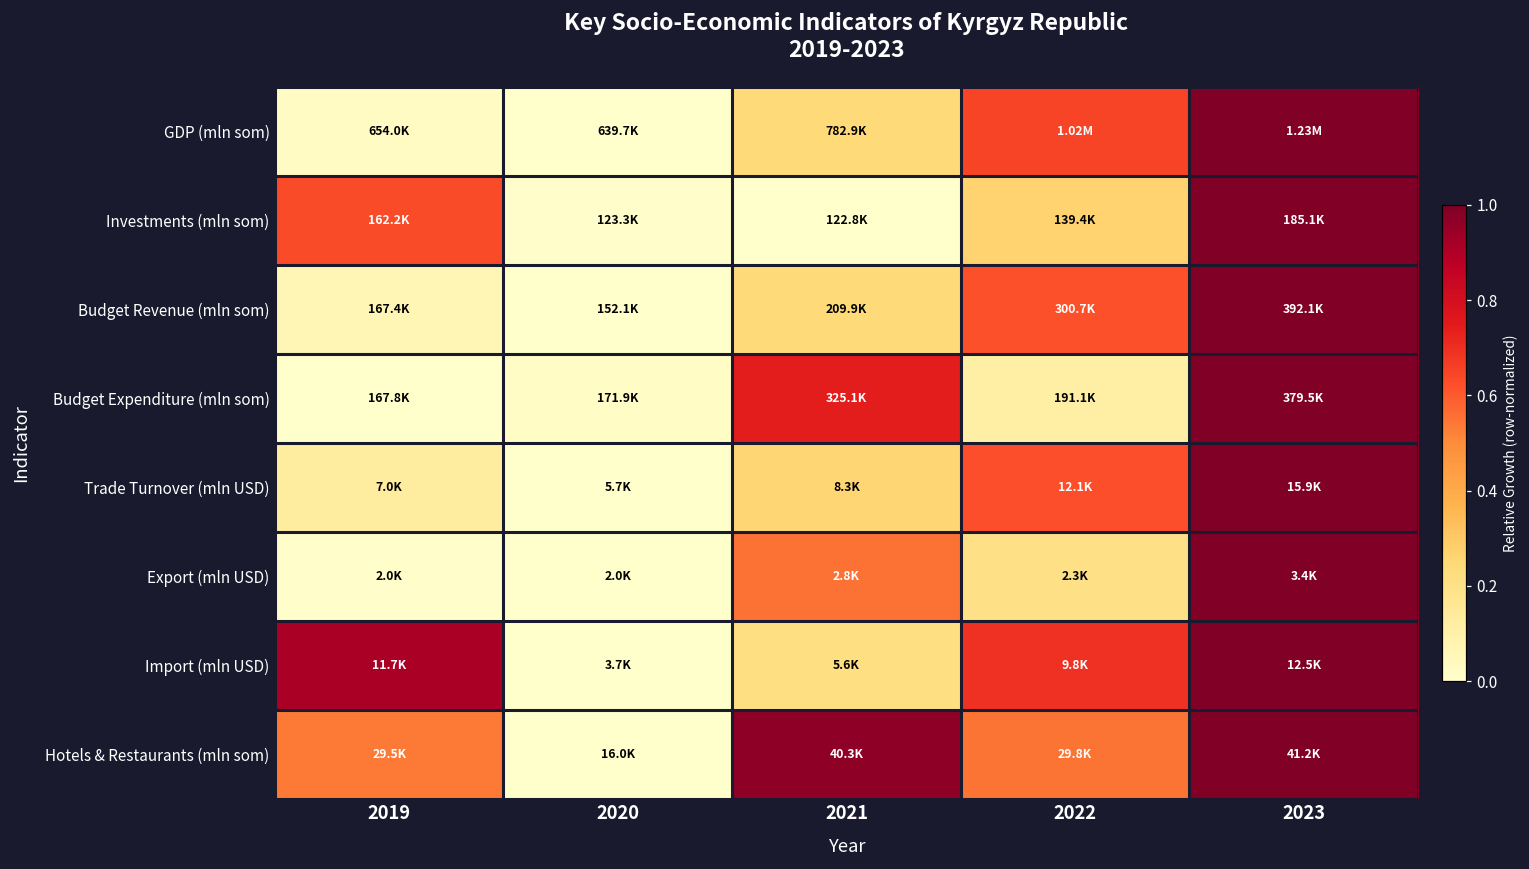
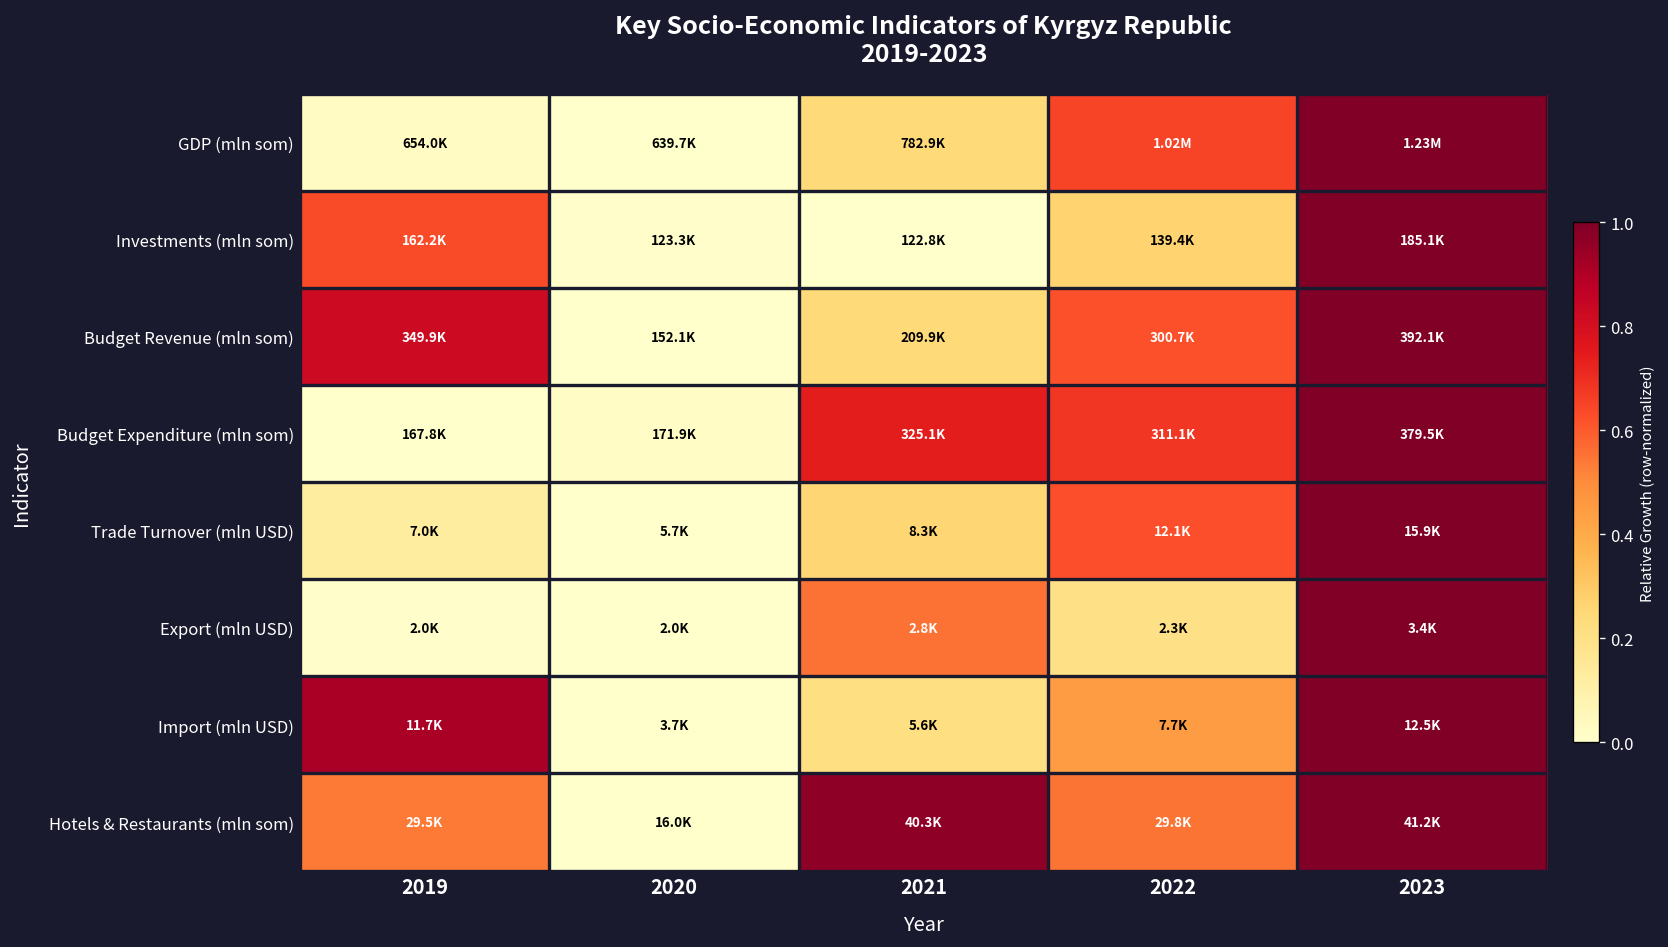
  {
    "GDP (mln som)": {
      "2019": "654.0K",
      "2020": "639.7K",
      "2021": "782.9K",
      "2022": "1.02M",
      "2023": "1.23M"
    },
    "Investments (mln som)": {
      "2019": "162.2K",
      "2020": "123.3K",
      "2021": "122.8K",
      "2022": "139.4K",
      "2023": "185.1K"
    },
    "Budget Revenue (mln som)": {
-     "2019": "167.4K",
+     "2019": "349.9K",
      "2020": "152.1K",
      "2021": "209.9K",
      "2022": "300.7K",
      "2023": "392.1K"
    },
    "Budget Expenditure (mln som)": {
      "2019": "167.8K",
      "2020": "171.9K",
      "2021": "325.1K",
-     "2022": "191.1K",
+     "2022": "311.1K",
      "2023": "379.5K"
    },
    "Trade Turnover (mln USD)": {
      "2019": "7.0K",
      "2020": "5.7K",
      "2021": "8.3K",
      "2022": "12.1K",
      "2023": "15.9K"
    },
    "Export (mln USD)": {
      "2019": "2.0K",
      "2020": "2.0K",
      "2021": "2.8K",
      "2022": "2.3K",
      "2023": "3.4K"
    },
    "Import (mln USD)": {
      "2019": "11.7K",
      "2020": "3.7K",
      "2021": "5.6K",
-     "2022": "9.8K",
+     "2022": "7.7K",
      "2023": "12.5K"
    },
    "Hotels & Restaurants (mln som)": {
      "2019": "29.5K",
      "2020": "16.0K",
      "2021": "40.3K",
      "2022": "29.8K",
      "2023": "41.2K"
    }
  }
